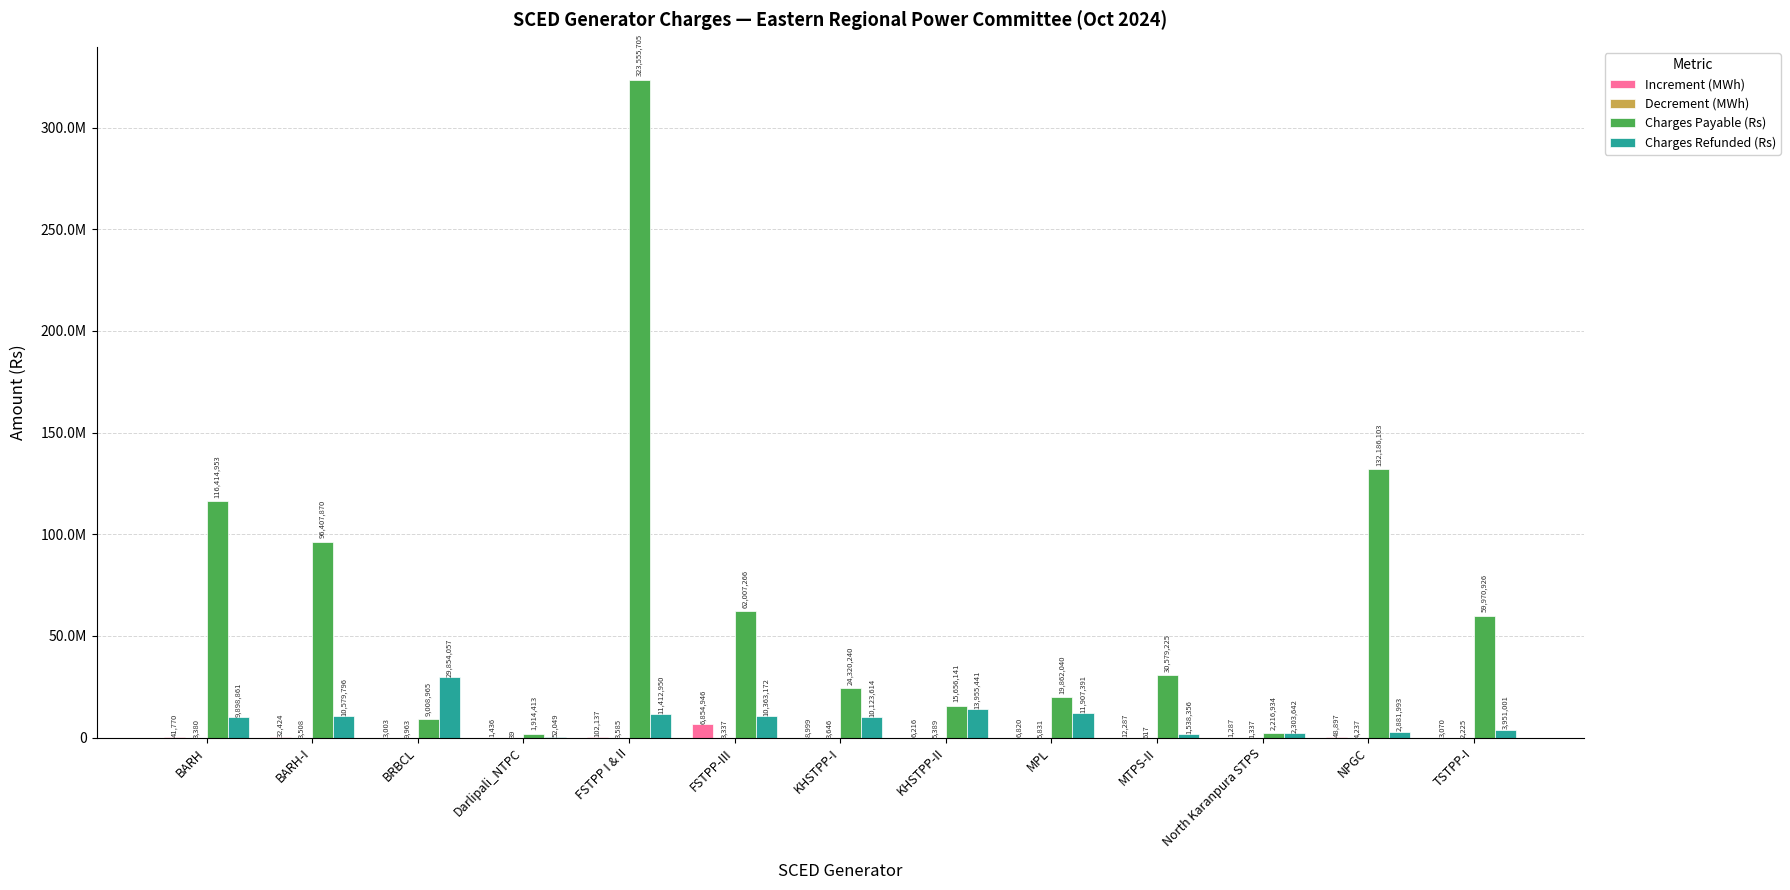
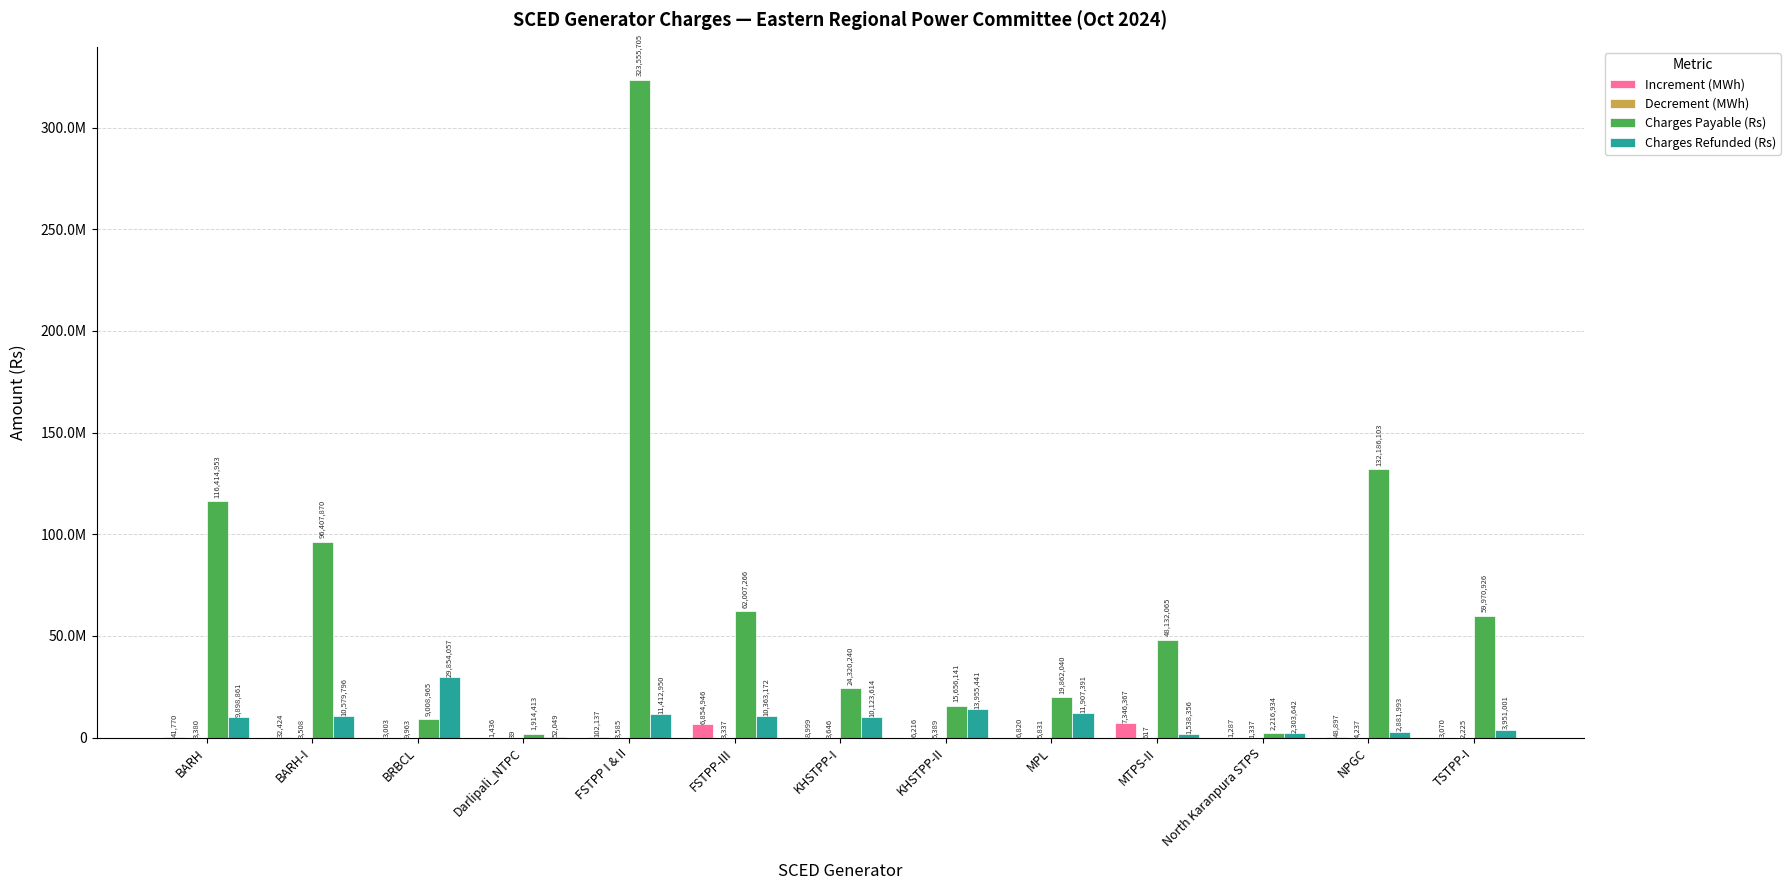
  {
    "Increment (MWh)": {
      "BARH": "41,770",
      "BARH-I": "32,424",
      "BRBCL": "3,003",
      "Darlipali_NTPC": "1,436",
      "FSTPP I & II": "102,137",
      "FSTPP-III": "6,854,946",
      "KHSTPP-I": "8,999",
      "KHSTPP-II": "6,216",
      "MPL": "6,820",
-     "MTPS-II": "12,287",
+     "MTPS-II": "7,346,367",
      "North Karanpura STPS": "1,287",
      "NPGC": "48,897",
      "TSTPP-I": "3,070"
    },
    "Decrement (MWh)": {
      "BARH": "3,380",
      "BARH-I": "3,508",
      "BRBCL": "9,963",
      "Darlipali_NTPC": "39",
      "FSTPP I & II": "3,585",
      "FSTPP-III": "3,337",
      "KHSTPP-I": "3,646",
      "KHSTPP-II": "5,389",
      "MPL": "5,831",
      "MTPS-II": "617",
      "North Karanpura STPS": "1,337",
      "NPGC": "4,237",
      "TSTPP-I": "2,225"
    },
    "Charges Payable (Rs)": {
      "BARH": "116,414,953",
      "BARH-I": "96,407,870",
      "BRBCL": "9,008,965",
      "Darlipali_NTPC": "1,914,413",
      "FSTPP I & II": "323,555,705",
      "FSTPP-III": "62,007,266",
      "KHSTPP-I": "24,320,240",
      "KHSTPP-II": "15,656,141",
      "MPL": "19,862,040",
-     "MTPS-II": "30,579,225",
+     "MTPS-II": "48,132,065",
      "North Karanpura STPS": "2,216,934",
      "NPGC": "132,186,103",
      "TSTPP-I": "59,970,926"
    },
    "Charges Refunded (Rs)": {
      "BARH": "9,898,861",
      "BARH-I": "10,579,796",
      "BRBCL": "29,854,057",
      "Darlipali_NTPC": "52,049",
      "FSTPP I & II": "11,412,950",
      "FSTPP-III": "10,363,172",
      "KHSTPP-I": "10,123,614",
      "KHSTPP-II": "13,955,441",
      "MPL": "11,907,391",
      "MTPS-II": "1,538,356",
      "North Karanpura STPS": "2,303,642",
      "NPGC": "2,881,993",
      "TSTPP-I": "3,951,001"
    }
  }
